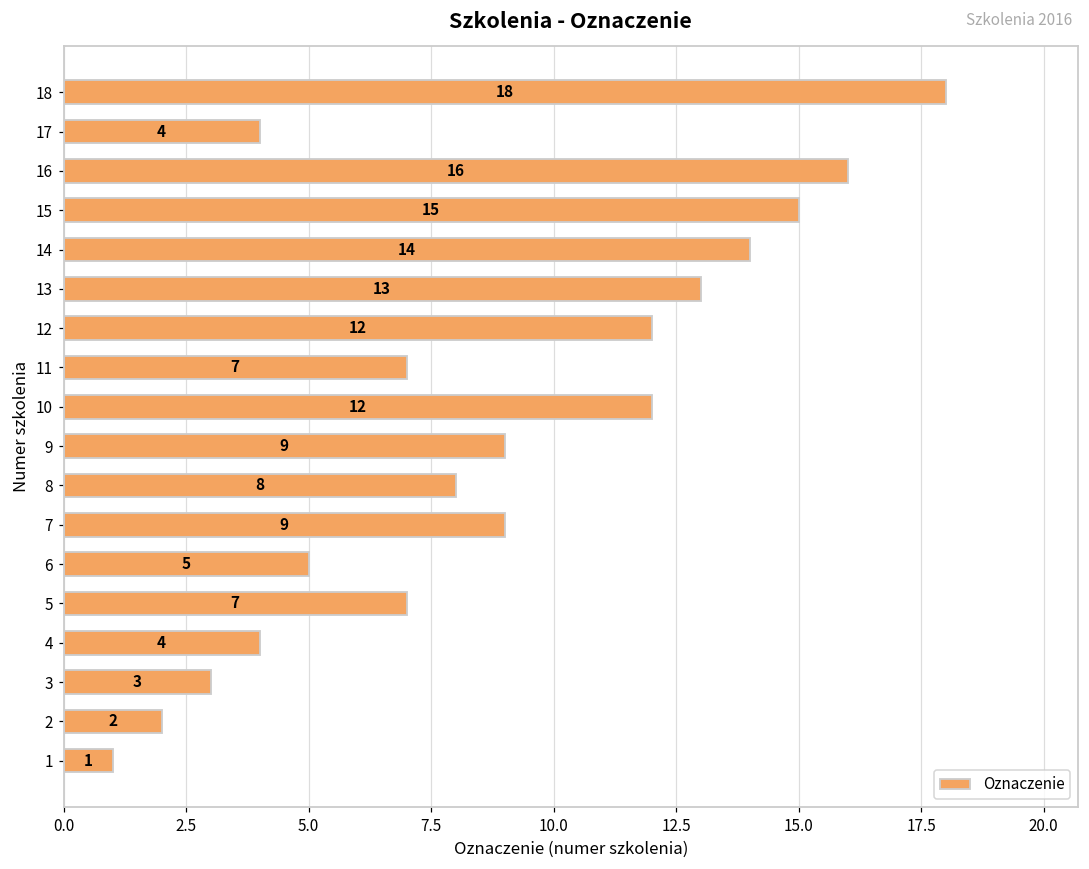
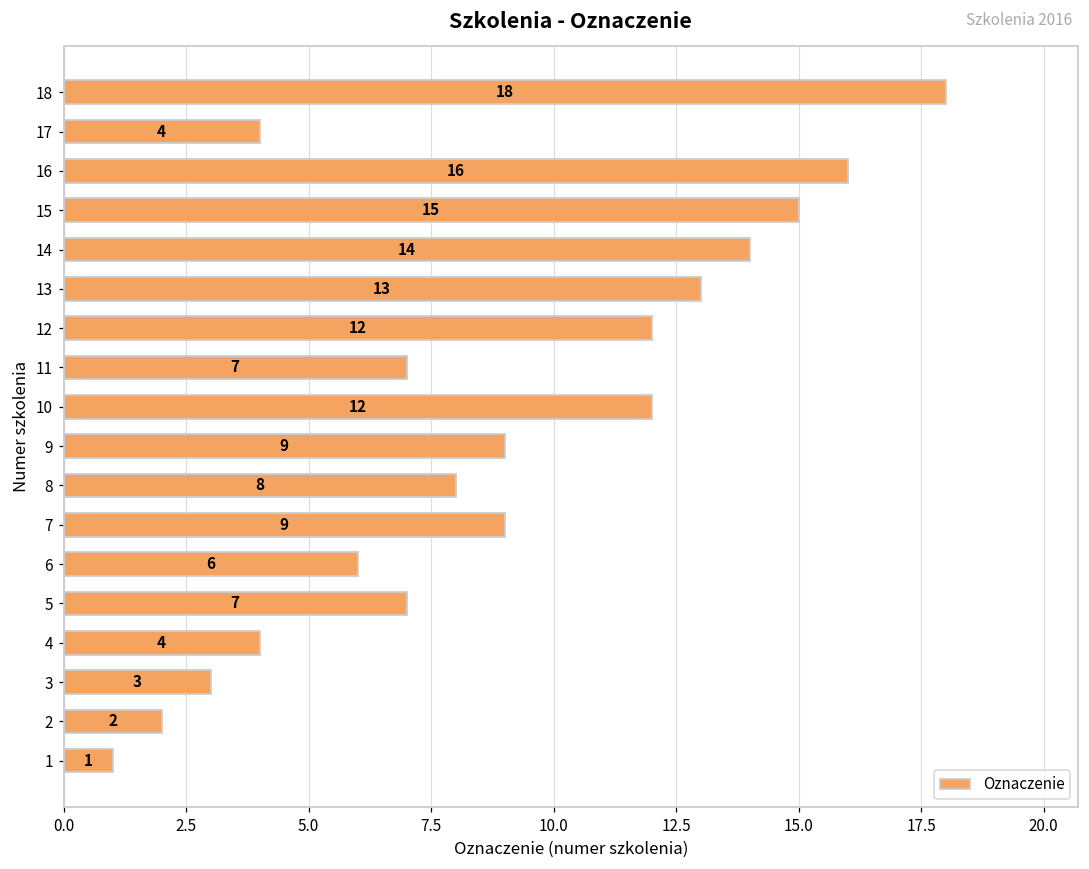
  {
    "18": 18,
    "17": 4,
    "16": 16,
    "15": 15,
    "14": 14,
    "13": 13,
    "12": 12,
    "11": 7,
    "10": 12,
    "9": 9,
    "8": 8,
    "7": 9,
-   "6": 5,
+   "6": 6,
    "5": 7,
    "4": 4,
    "3": 3,
    "2": 2,
    "1": 1
  }
